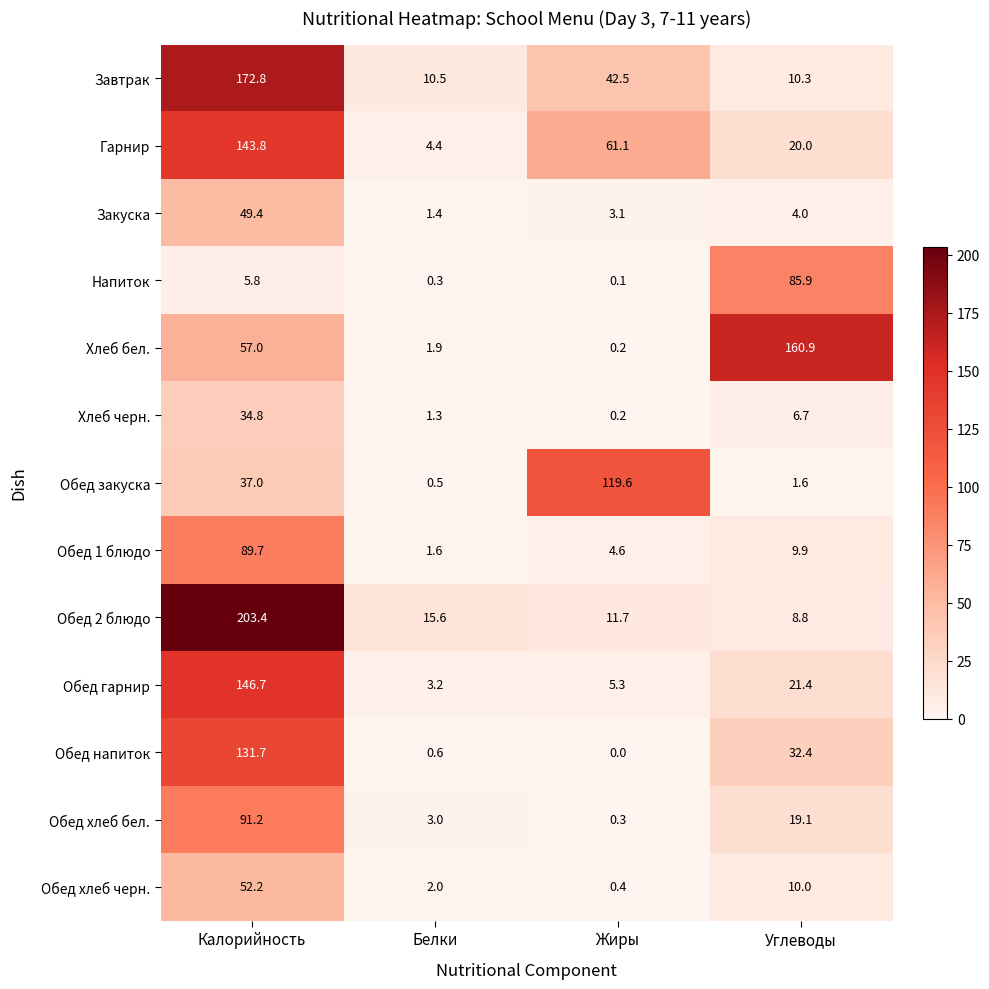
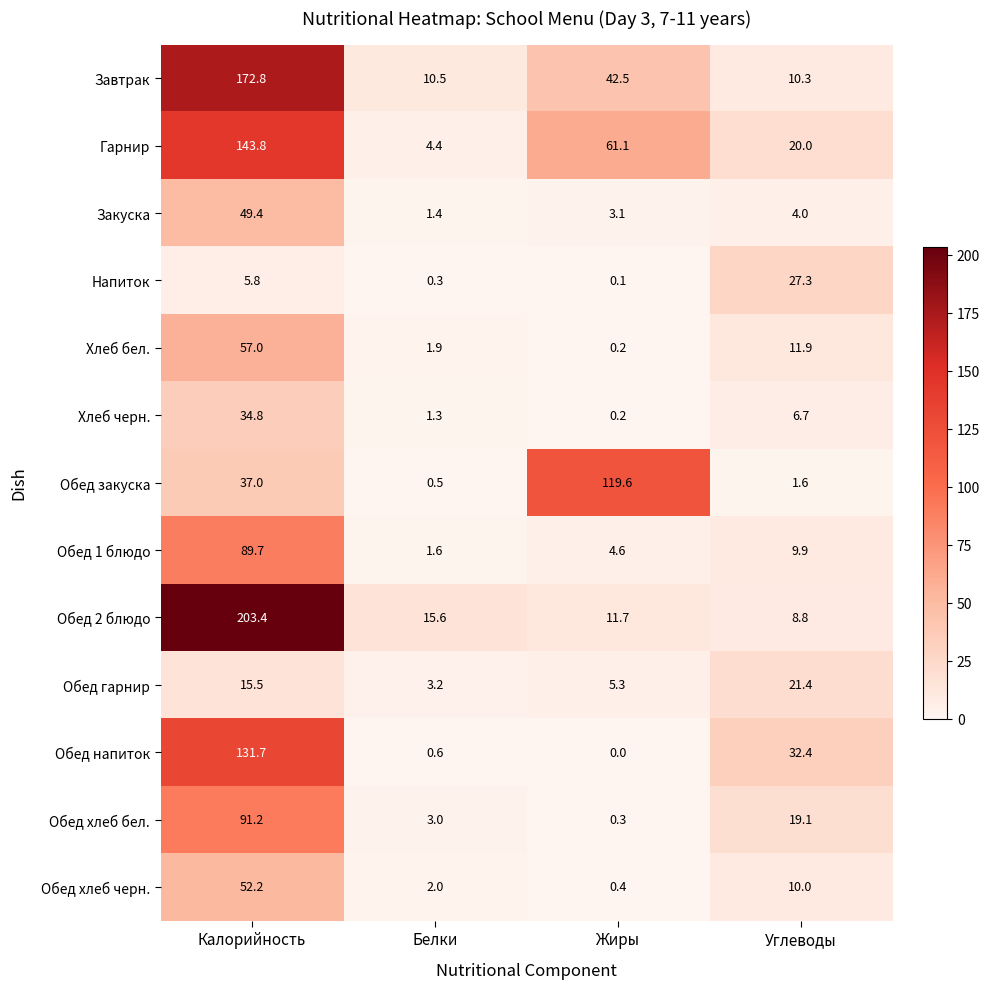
  {
    "Завтрак": {
      "Калорийность": 172.8,
      "Белки": 10.5,
      "Жиры": 42.5,
      "Углеводы": 10.3
    },
    "Гарнир": {
      "Калорийность": 143.8,
      "Белки": 4.4,
      "Жиры": 61.1,
      "Углеводы": 20.0
    },
    "Закуска": {
      "Калорийность": 49.4,
      "Белки": 1.4,
      "Жиры": 3.1,
      "Углеводы": 4.0
    },
    "Напиток": {
      "Калорийность": 5.8,
      "Белки": 0.3,
      "Жиры": 0.1,
-     "Углеводы": 85.9
+     "Углеводы": 27.3
    },
    "Хлеб бел.": {
      "Калорийность": 57.0,
      "Белки": 1.9,
      "Жиры": 0.2,
-     "Углеводы": 160.9
+     "Углеводы": 11.9
    },
    "Хлеб черн.": {
      "Калорийность": 34.8,
      "Белки": 1.3,
      "Жиры": 0.2,
      "Углеводы": 6.7
    },
    "Обед закуска": {
      "Калорийность": 37.0,
      "Белки": 0.5,
      "Жиры": 119.6,
      "Углеводы": 1.6
    },
    "Обед 1 блюдо": {
      "Калорийность": 89.7,
      "Белки": 1.6,
      "Жиры": 4.6,
      "Углеводы": 9.9
    },
    "Обед 2 блюдо": {
      "Калорийность": 203.4,
      "Белки": 15.6,
      "Жиры": 11.7,
      "Углеводы": 8.8
    },
    "Обед гарнир": {
-     "Калорийность": 146.7,
+     "Калорийность": 15.5,
      "Белки": 3.2,
      "Жиры": 5.3,
      "Углеводы": 21.4
    },
    "Обед напиток": {
      "Калорийность": 131.7,
      "Белки": 0.6,
      "Жиры": 0.0,
      "Углеводы": 32.4
    },
    "Обед хлеб бел.": {
      "Калорийность": 91.2,
      "Белки": 3.0,
      "Жиры": 0.3,
      "Углеводы": 19.1
    },
    "Обед хлеб черн.": {
      "Калорийность": 52.2,
      "Белки": 2.0,
      "Жиры": 0.4,
      "Углеводы": 10.0
    }
  }
